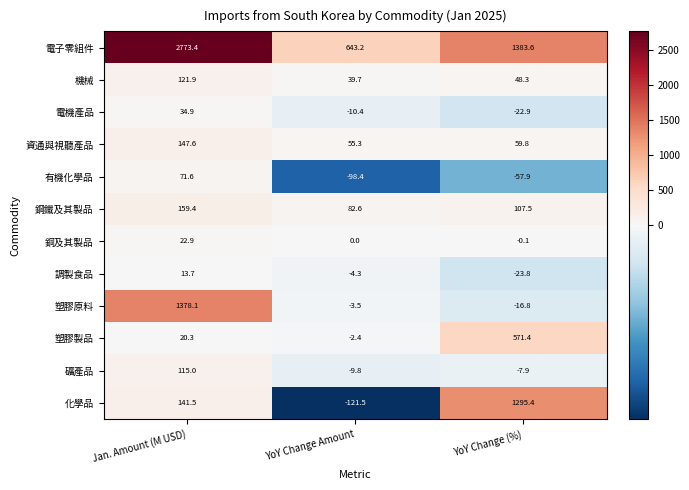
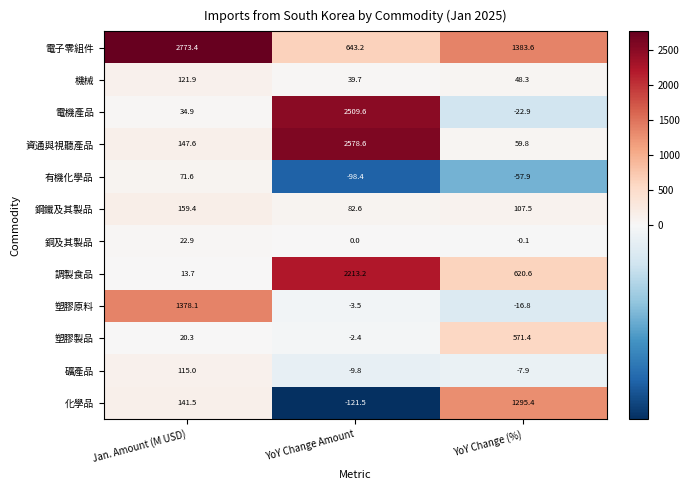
  {
    "電子零組件": {
      "Jan. Amount (M USD)": 2773.4,
      "YoY Change Amount": 643.2,
      "YoY Change (%)": 1383.6
    },
    "機械": {
      "Jan. Amount (M USD)": 121.9,
      "YoY Change Amount": 39.7,
      "YoY Change (%)": 48.3
    },
    "電機產品": {
      "Jan. Amount (M USD)": 34.9,
-     "YoY Change Amount": -10.4,
+     "YoY Change Amount": 2509.6,
      "YoY Change (%)": -22.9
    },
    "資通與視聽產品": {
      "Jan. Amount (M USD)": 147.6,
-     "YoY Change Amount": 55.3,
+     "YoY Change Amount": 2578.6,
      "YoY Change (%)": 59.8
    },
    "有機化學品": {
      "Jan. Amount (M USD)": 71.6,
      "YoY Change Amount": -98.4,
      "YoY Change (%)": -57.9
    },
    "鋼鐵及其製品": {
      "Jan. Amount (M USD)": 159.4,
      "YoY Change Amount": 82.6,
      "YoY Change (%)": 107.5
    },
    "銅及其製品": {
      "Jan. Amount (M USD)": 22.9,
      "YoY Change Amount": 0.0,
      "YoY Change (%)": -0.1
    },
    "調製食品": {
      "Jan. Amount (M USD)": 13.7,
-     "YoY Change Amount": -4.3,
-     "YoY Change (%)": -23.8
+     "YoY Change Amount": 2213.2,
+     "YoY Change (%)": 620.6
    },
    "塑膠原料": {
      "Jan. Amount (M USD)": 1378.1,
      "YoY Change Amount": -3.5,
      "YoY Change (%)": -16.8
    },
    "塑膠製品": {
      "Jan. Amount (M USD)": 20.3,
      "YoY Change Amount": -2.4,
      "YoY Change (%)": 571.4
    },
    "礦產品": {
      "Jan. Amount (M USD)": 115.0,
      "YoY Change Amount": -9.8,
      "YoY Change (%)": -7.9
    },
    "化學品": {
      "Jan. Amount (M USD)": 141.5,
      "YoY Change Amount": -121.5,
      "YoY Change (%)": 1295.4
    }
  }
